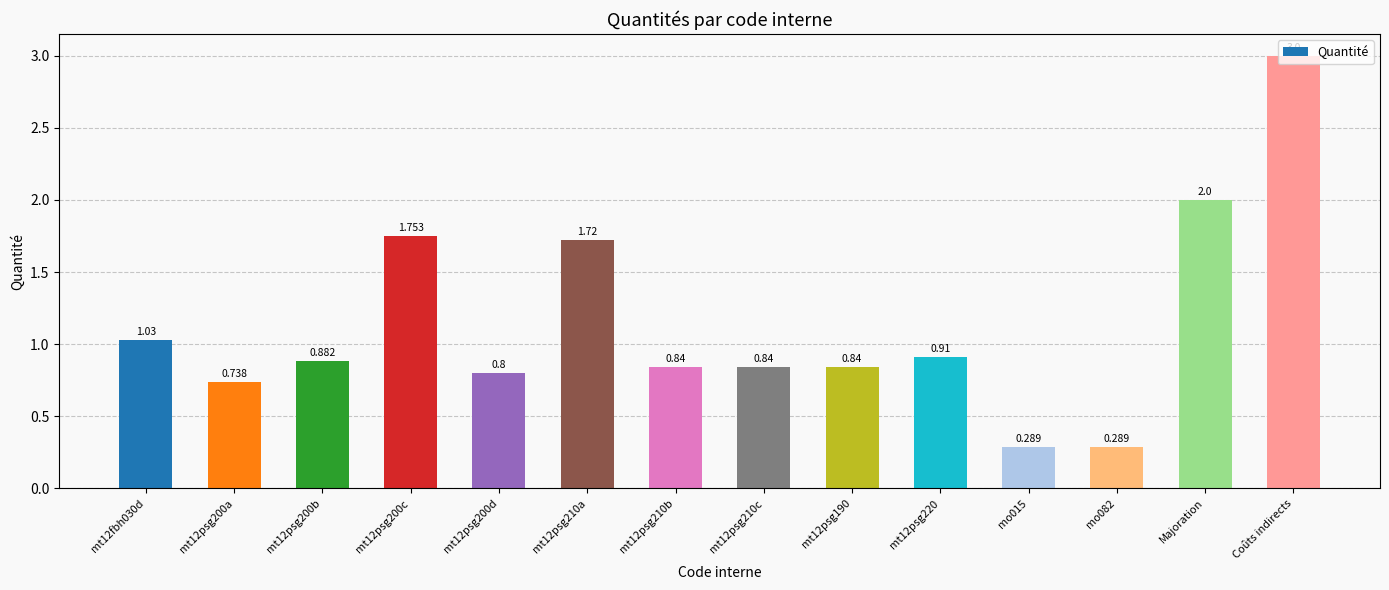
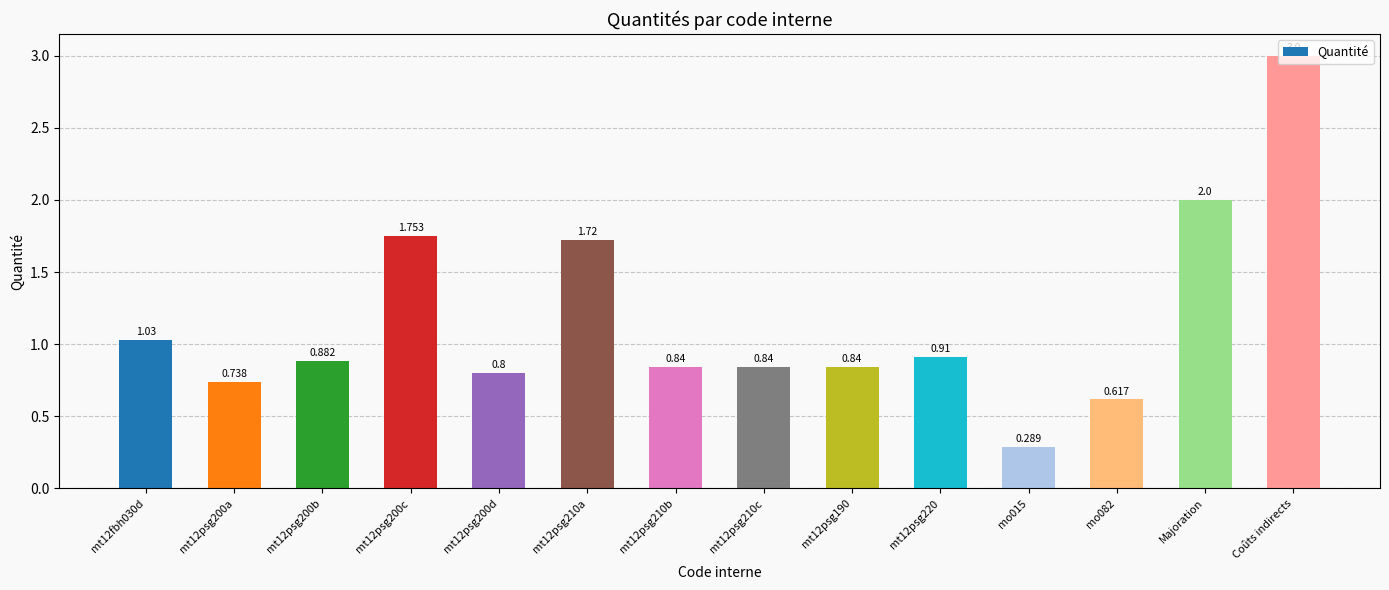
  {
    "mt12fbh030d": 1.03,
    "mt12psg200a": 0.738,
    "mt12psg200b": 0.882,
    "mt12psg200c": 1.753,
    "mt12psg200d": 0.8,
    "mt12psg210a": 1.72,
    "mt12psg210b": 0.84,
    "mt12psg210c": 0.84,
    "mt12psg190": 0.84,
    "mt12psg220": 0.91,
    "mo015": 0.289,
-   "mo082": 0.289,
+   "mo082": 0.617,
    "Majoration": 2.0
  }
